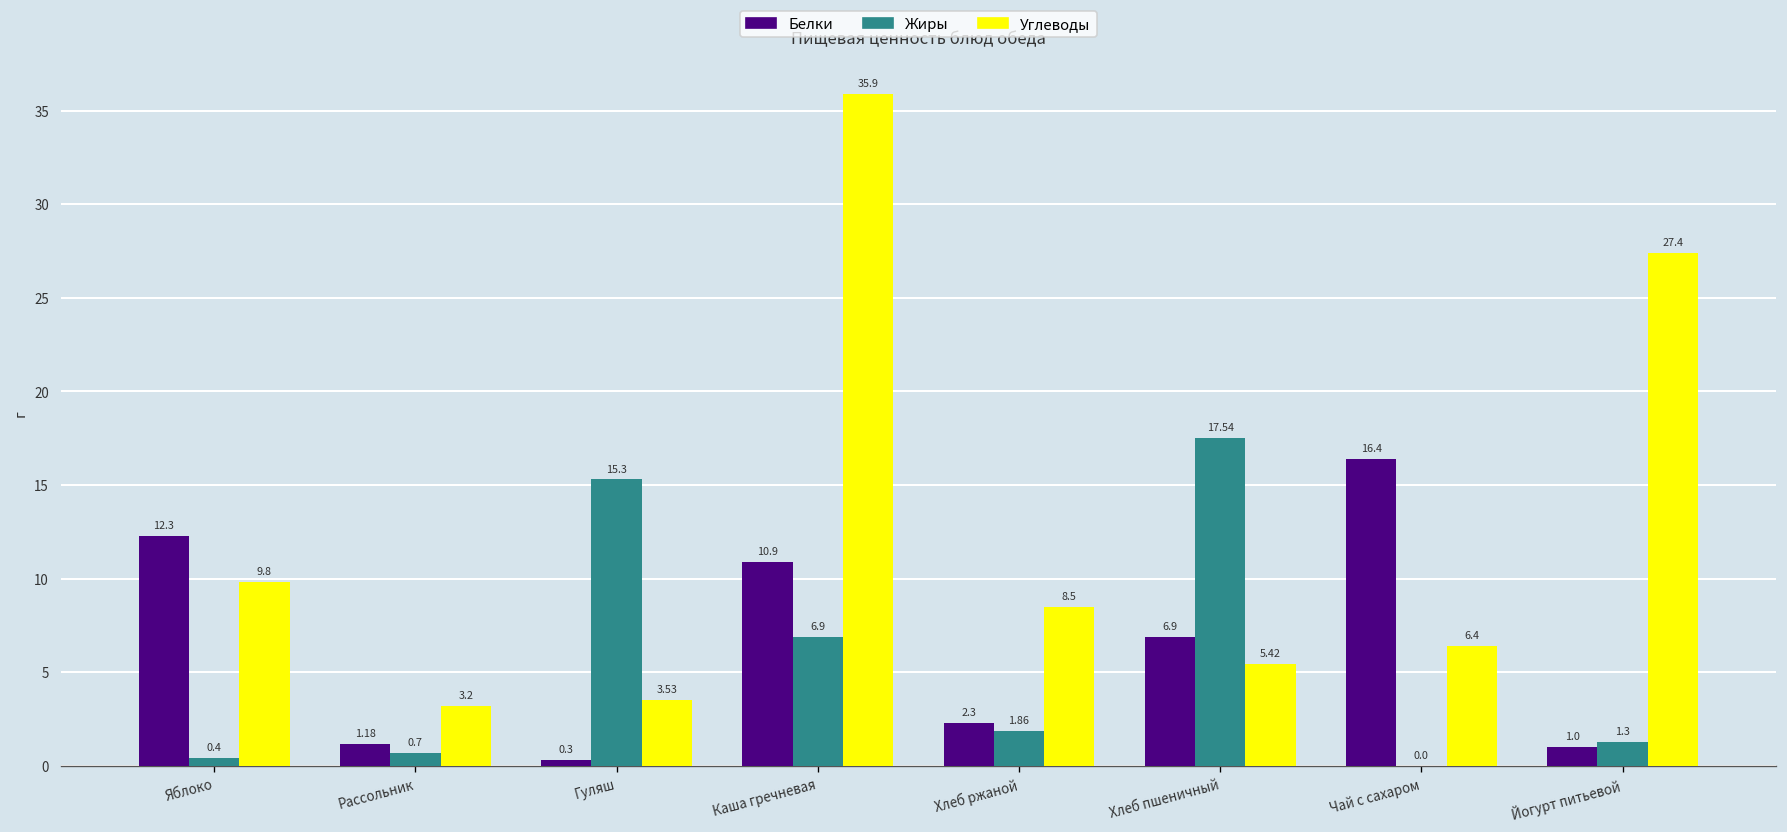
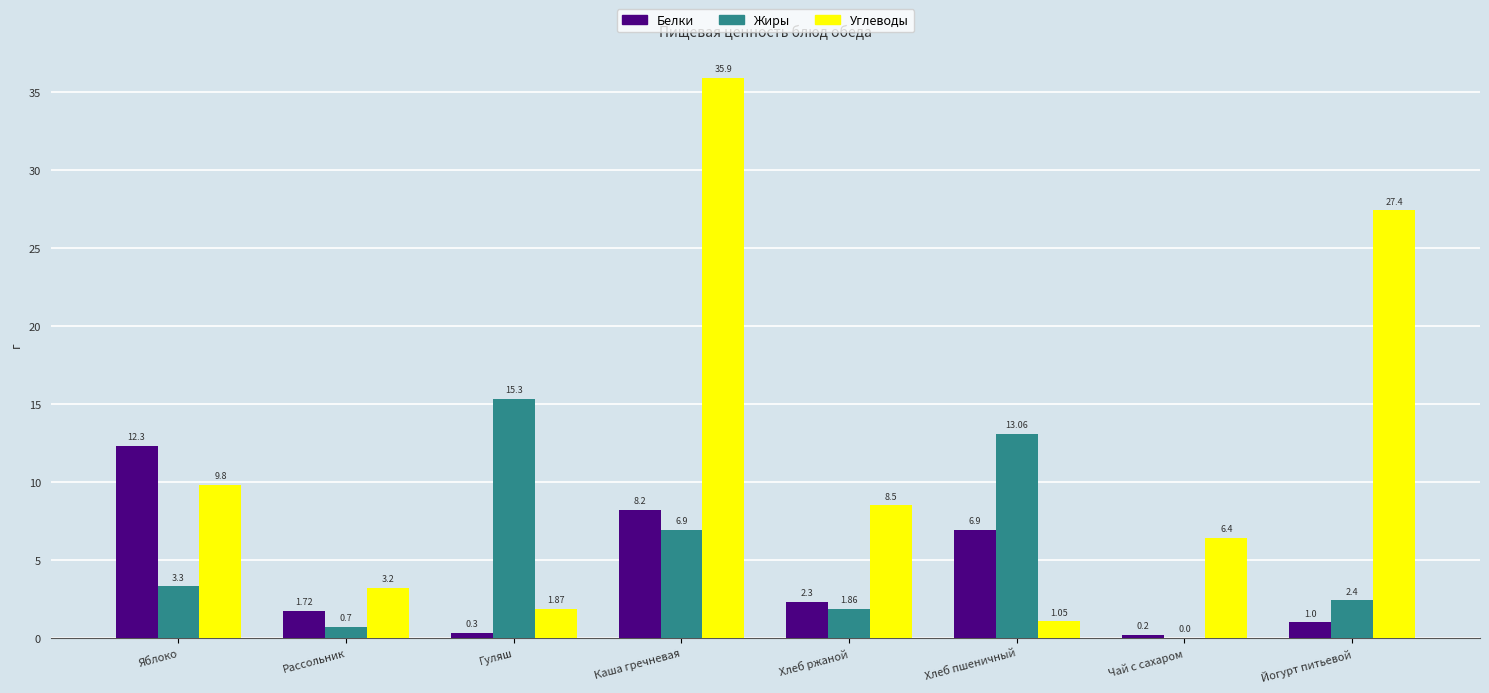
  {
    "Белки": {
      "Яблоко": 12.3,
-     "Рассольник": 1.18,
+     "Рассольник": 1.72,
      "Гуляш": 0.3,
-     "Каша гречневая": 10.9,
+     "Каша гречневая": 8.2,
      "Хлеб ржаной": 2.3,
      "Хлеб пшеничный": 6.9,
-     "Чай с сахаром": 16.4,
+     "Чай с сахаром": 0.2,
      "Йогурт питьевой": 1.0
    },
    "Жиры": {
-     "Яблоко": 0.4,
+     "Яблоко": 3.3,
      "Рассольник": 0.7,
      "Гуляш": 15.3,
      "Каша гречневая": 6.9,
      "Хлеб ржаной": 1.86,
-     "Хлеб пшеничный": 17.54,
+     "Хлеб пшеничный": 13.06,
      "Чай с сахаром": 0.0,
-     "Йогурт питьевой": 1.3
+     "Йогурт питьевой": 2.4
    },
    "Углеводы": {
      "Яблоко": 9.8,
      "Рассольник": 3.2,
-     "Гуляш": 3.53,
+     "Гуляш": 1.87,
      "Каша гречневая": 35.9,
      "Хлеб ржаной": 8.5,
-     "Хлеб пшеничный": 5.42,
+     "Хлеб пшеничный": 1.05,
      "Чай с сахаром": 6.4,
      "Йогурт питьевой": 27.4
    }
  }
